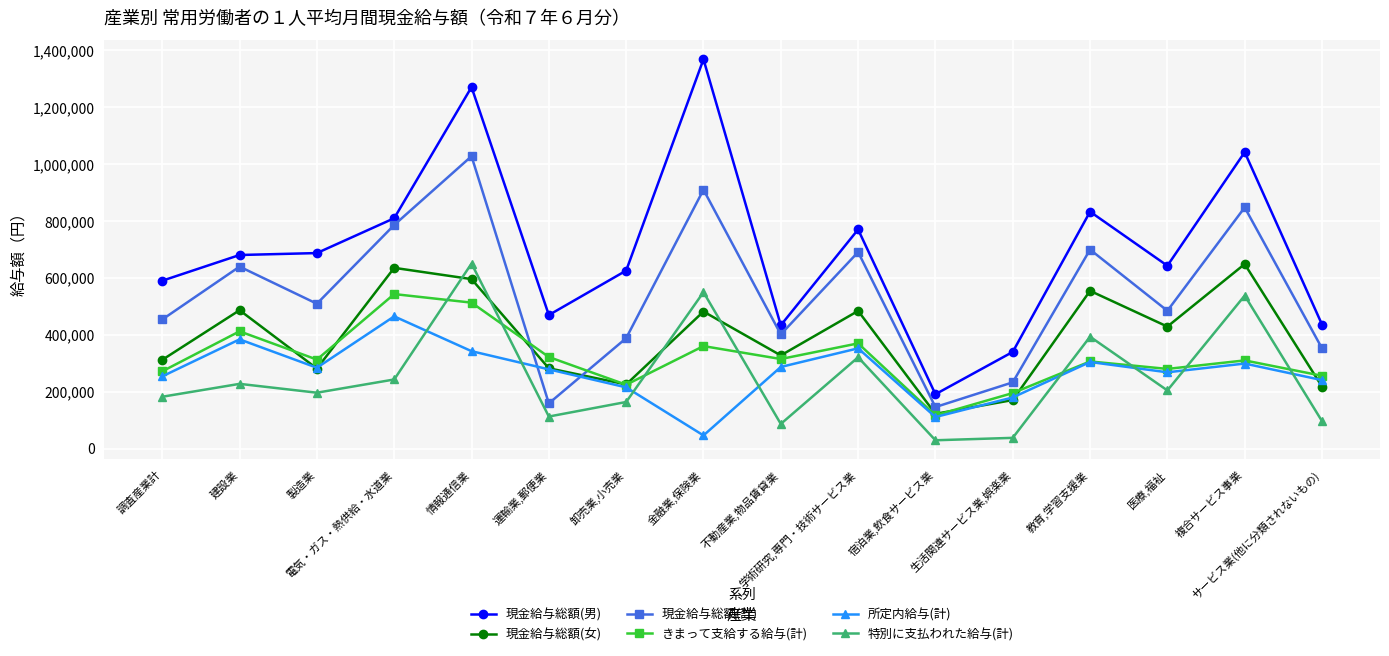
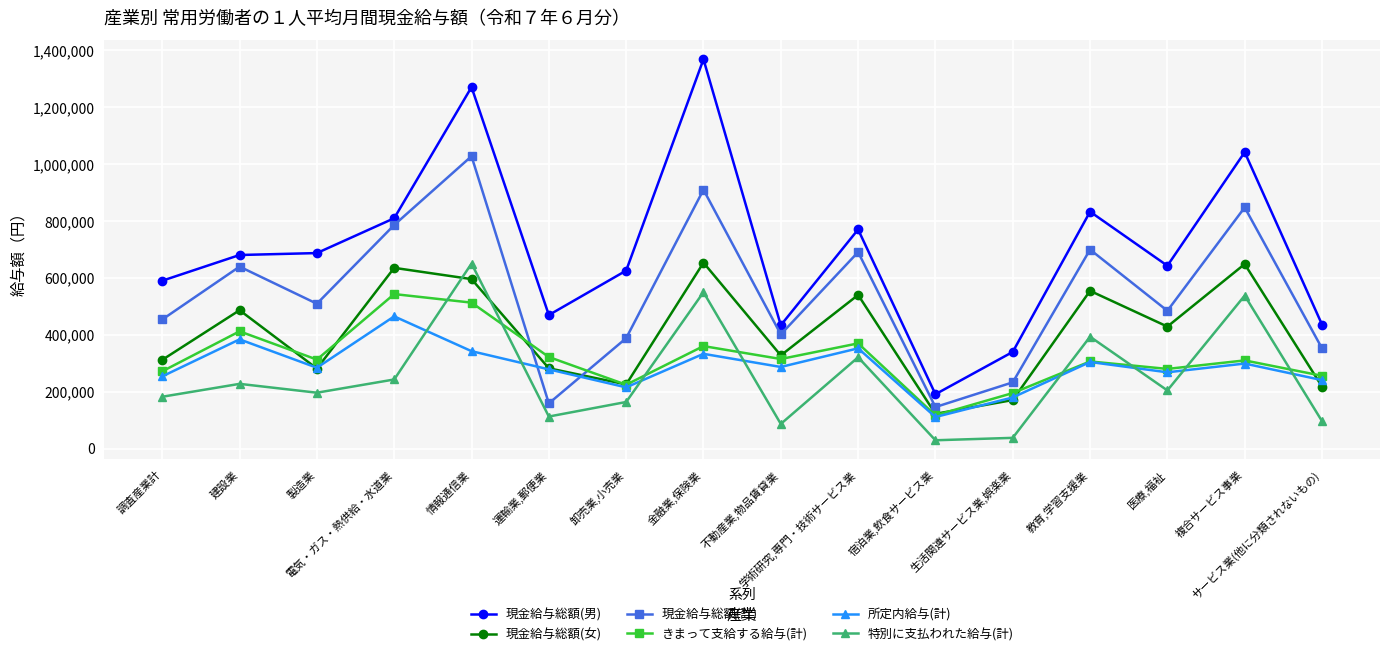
  {
    "現金給与総額(男)": {
      "調査産業計": "590,000",
      "建設業": "680,000",
      "製造業": "690,000",
      "電気・ガス・熱供給・水道業": "810,000",
      "情報通信業": "1,270,000",
      "運輸業,郵便業": "470,000",
      "卸売業,小売業": "630,000",
      "金融業,保険業": "1,370,000",
      "不動産業,物品賃貸業": "430,000",
      "学術研究,専門・技術サービス業": "770,000",
      "宿泊業,飲食サービス業": "190,000",
      "生活関連サービス業,娯楽業": "340,000",
      "教育,学習支援業": "830,000",
      "医療,福祉": "640,000",
      "複合サービス事業": "1,040,000",
      "サービス業(他に分類されないもの)": "440,000"
    },
    "現金給与総額(女)": {
      "調査産業計": "310,000",
      "建設業": "490,000",
      "電気・ガス・熱供給・水道業": "640,000",
      "情報通信業": "600,000",
-     "金融業,保険業": "480,000",
+     "金融業,保険業": "650,000",
      "不動産業,物品賃貸業": "330,000",
-     "学術研究,専門・技術サービス業": "480,000",
+     "学術研究,専門・技術サービス業": "540,000",
      "生活関連サービス業,娯楽業": "170,000",
      "教育,学習支援業": "550,000",
      "医療,福祉": "430,000",
      "複合サービス事業": "650,000",
      "サービス業(他に分類されないもの)": "220,000"
    },
    "現金給与総額(計)": {
      "調査産業計": "450,000",
      "建設業": "640,000",
      "製造業": "510,000",
      "電気・ガス・熱供給・水道業": "790,000",
      "情報通信業": "1,030,000",
      "運輸業,郵便業": "160,000",
      "卸売業,小売業": "390,000",
      "金融業,保険業": "910,000",
      "不動産業,物品賃貸業": "400,000",
      "学術研究,専門・技術サービス業": "690,000",
      "宿泊業,飲食サービス業": "150,000",
      "生活関連サービス業,娯楽業": "230,000",
      "教育,学習支援業": "700,000",
      "医療,福祉": "480,000",
      "複合サービス事業": "850,000",
      "サービス業(他に分類されないもの)": "350,000"
    },
    "きまって支給する給与(計)": {
      "調査産業計": "270,000",
      "建設業": "410,000",
      "製造業": "310,000",
      "電気・ガス・熱供給・水道業": "540,000",
      "情報通信業": "510,000",
      "運輸業,郵便業": "320,000",
      "金融業,保険業": "360,000",
      "不動産業,物品賃貸業": "310,000",
      "学術研究,専門・技術サービス業": "370,000",
      "生活関連サービス業,娯楽業": "200,000",
      "医療,福祉": "280,000",
      "複合サービス事業": "310,000",
      "サービス業(他に分類されないもの)": "260,000"
    },
    "所定内給与(計)": {
      "調査産業計": "250,000",
      "建設業": "380,000",
      "電気・ガス・熱供給・水道業": "460,000",
      "情報通信業": "340,000",
      "卸売業,小売業": "220,000",
-     "金融業,保険業": "50,000",
+     "金融業,保険業": "330,000",
      "不動産業,物品賃貸業": "290,000",
      "学術研究,専門・技術サービス業": "350,000",
      "生活関連サービス業,娯楽業": "180,000",
      "医療,福祉": "270,000",
      "複合サービス事業": "300,000",
      "サービス業(他に分類されないもの)": "240,000"
    },
    "特別に支払われた給与(計)": {
      "調査産業計": "180,000",
      "建設業": "230,000",
      "製造業": "200,000",
      "電気・ガス・熱供給・水道業": "240,000",
      "情報通信業": "650,000",
      "運輸業,郵便業": "110,000",
      "卸売業,小売業": "160,000",
      "金融業,保険業": "550,000",
      "不動産業,物品賃貸業": "90,000",
      "学術研究,専門・技術サービス業": "320,000",
      "宿泊業,飲食サービス業": "30,000",
      "生活関連サービス業,娯楽業": "40,000",
      "教育,学習支援業": "390,000",
      "医療,福祉": "200,000",
      "複合サービス事業": "540,000",
      "サービス業(他に分類されないもの)": "100,000"
    }
  }
